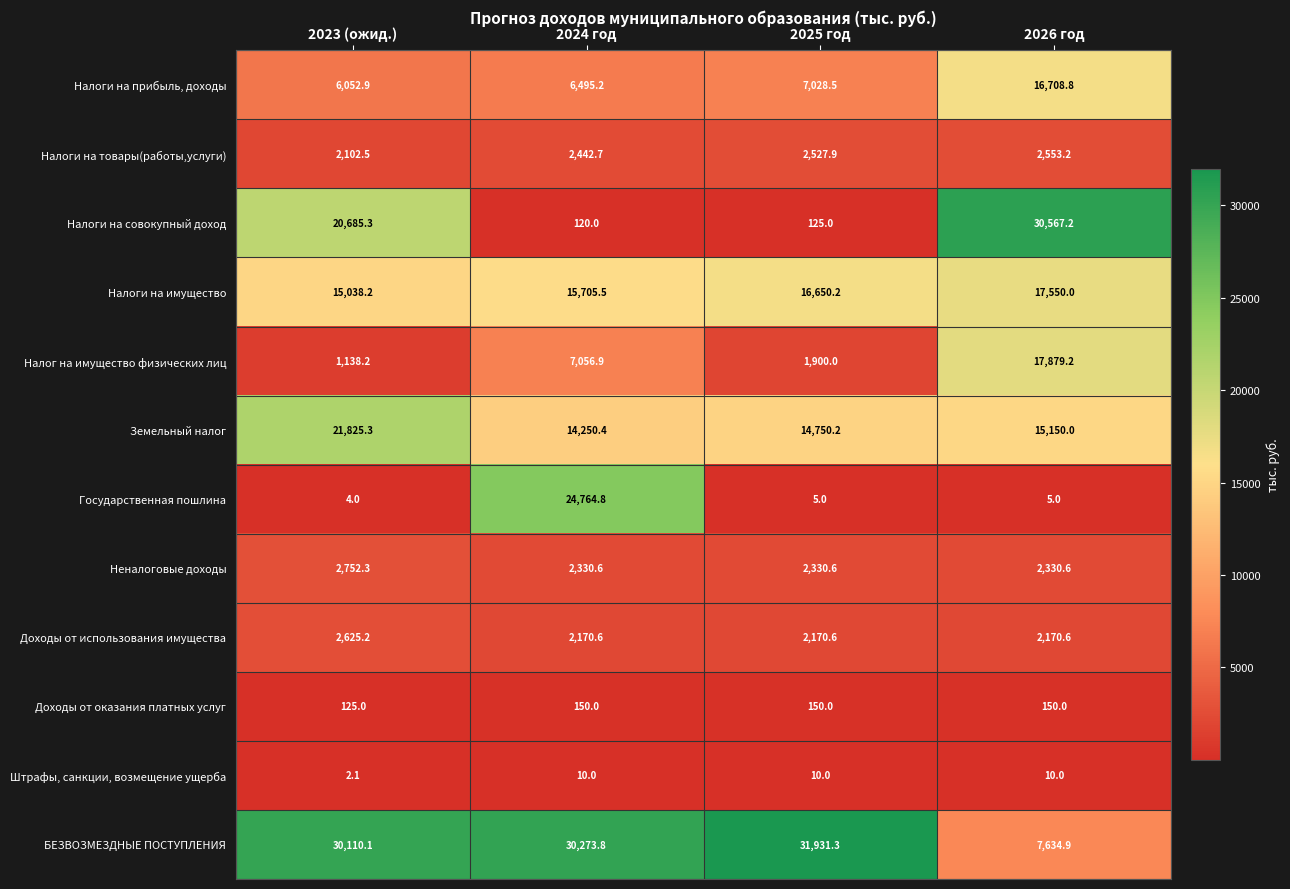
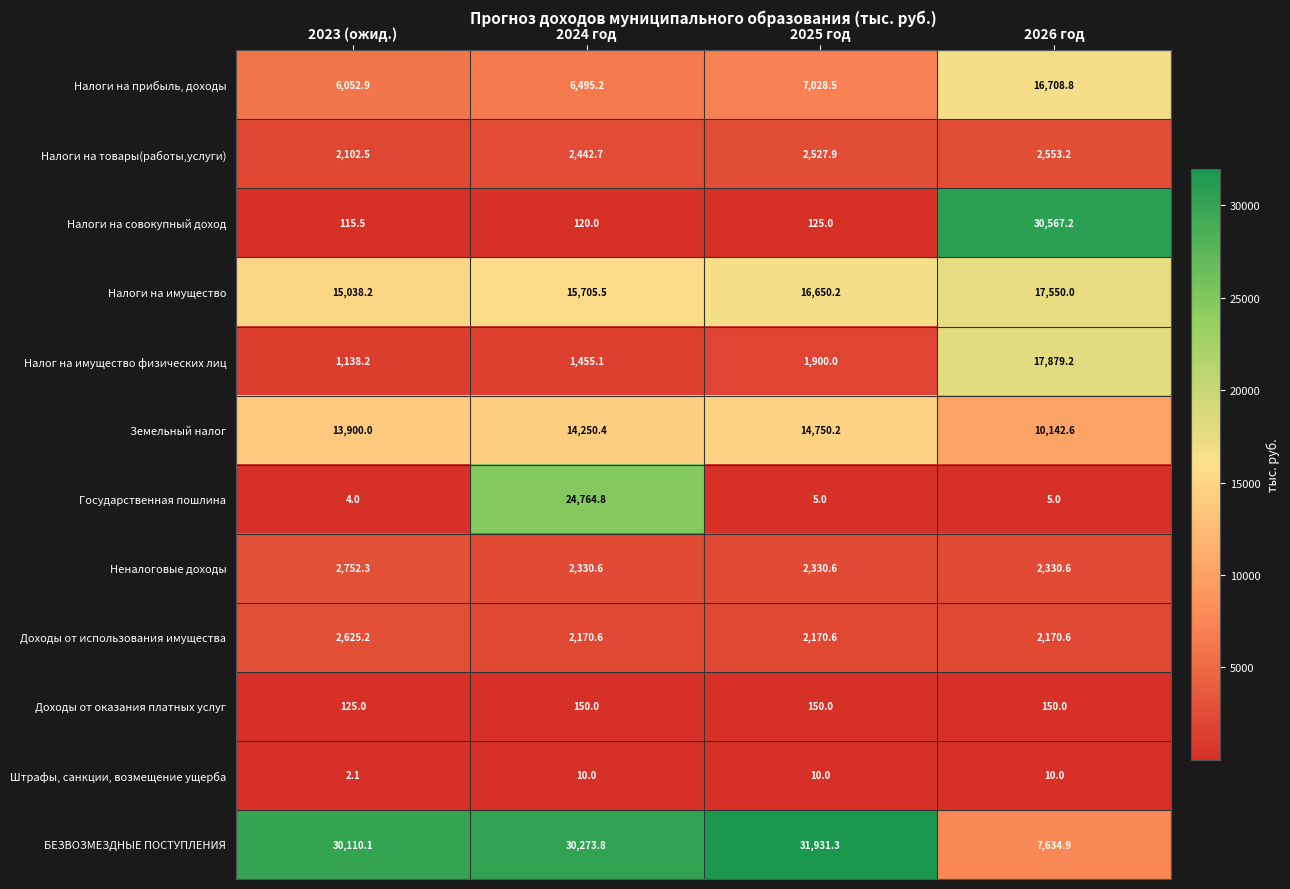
  {
    "Налоги на прибыль, доходы": {
      "2023 (ожид.)": "6,052.9",
      "2024 год": "6,495.2",
      "2025 год": "7,028.5",
      "2026 год": "16,708.8"
    },
    "Налоги на товары(работы,услуги)": {
      "2023 (ожид.)": "2,102.5",
      "2024 год": "2,442.7",
      "2025 год": "2,527.9",
      "2026 год": "2,553.2"
    },
    "Налоги на совокупный доход": {
-     "2023 (ожид.)": "20,685.3",
+     "2023 (ожид.)": "115.5",
      "2024 год": "120.0",
      "2025 год": "125.0",
      "2026 год": "30,567.2"
    },
    "Налоги на имущество": {
      "2023 (ожид.)": "15,038.2",
      "2024 год": "15,705.5",
      "2025 год": "16,650.2",
      "2026 год": "17,550.0"
    },
    "Налог на имущество физических лиц": {
      "2023 (ожид.)": "1,138.2",
-     "2024 год": "7,056.9",
+     "2024 год": "1,455.1",
      "2025 год": "1,900.0",
      "2026 год": "17,879.2"
    },
    "Земельный налог": {
-     "2023 (ожид.)": "21,825.3",
+     "2023 (ожид.)": "13,900.0",
      "2024 год": "14,250.4",
      "2025 год": "14,750.2",
-     "2026 год": "15,150.0"
+     "2026 год": "10,142.6"
    },
    "Государственная пошлина": {
      "2023 (ожид.)": "4.0",
      "2024 год": "24,764.8",
      "2025 год": "5.0",
      "2026 год": "5.0"
    },
    "Неналоговые доходы": {
      "2023 (ожид.)": "2,752.3",
      "2024 год": "2,330.6",
      "2025 год": "2,330.6",
      "2026 год": "2,330.6"
    },
    "Доходы от использования имущества": {
      "2023 (ожид.)": "2,625.2",
      "2024 год": "2,170.6",
      "2025 год": "2,170.6",
      "2026 год": "2,170.6"
    },
    "Доходы от оказания платных услуг": {
      "2023 (ожид.)": "125.0",
      "2024 год": "150.0",
      "2025 год": "150.0",
      "2026 год": "150.0"
    },
    "Штрафы, санкции, возмещение ущерба": {
      "2023 (ожид.)": "2.1",
      "2024 год": "10.0",
      "2025 год": "10.0",
      "2026 год": "10.0"
    },
    "БЕЗВОЗМЕЗДНЫЕ ПОСТУПЛЕНИЯ": {
      "2023 (ожид.)": "30,110.1",
      "2024 год": "30,273.8",
      "2025 год": "31,931.3",
      "2026 год": "7,634.9"
    }
  }
